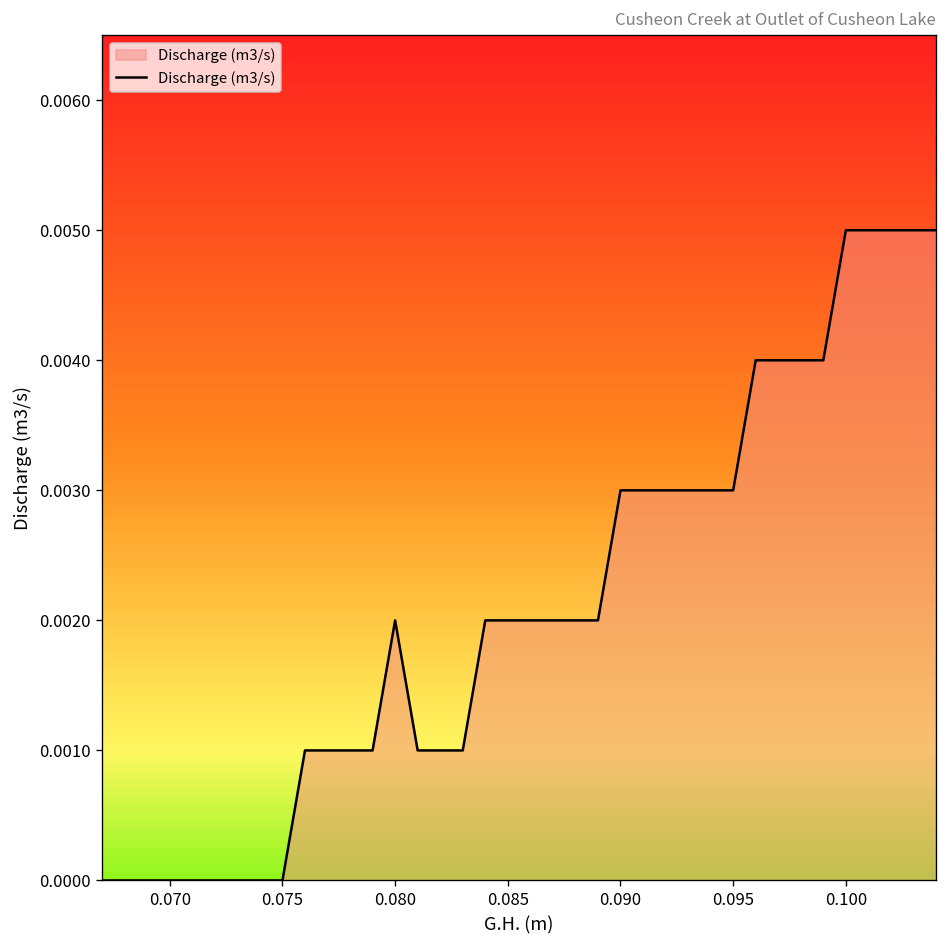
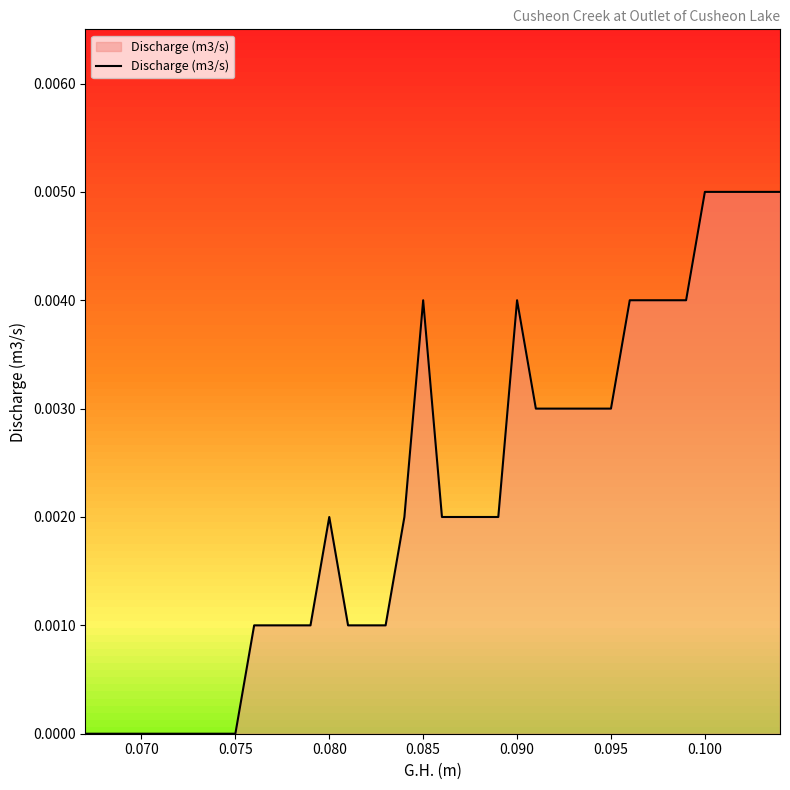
  {
    "0.070": 0.000,
    "0.075": 0.000,
    "0.080": 0.002,
-   "0.085": 0.002,
-   "0.090": 0.003,
+   "0.085": 0.004,
+   "0.090": 0.004,
    "0.095": 0.003,
    "0.100": 0.005
  }
